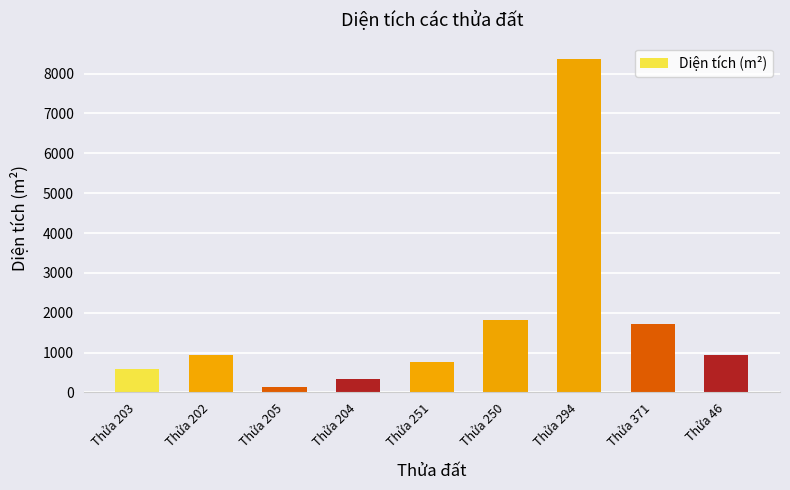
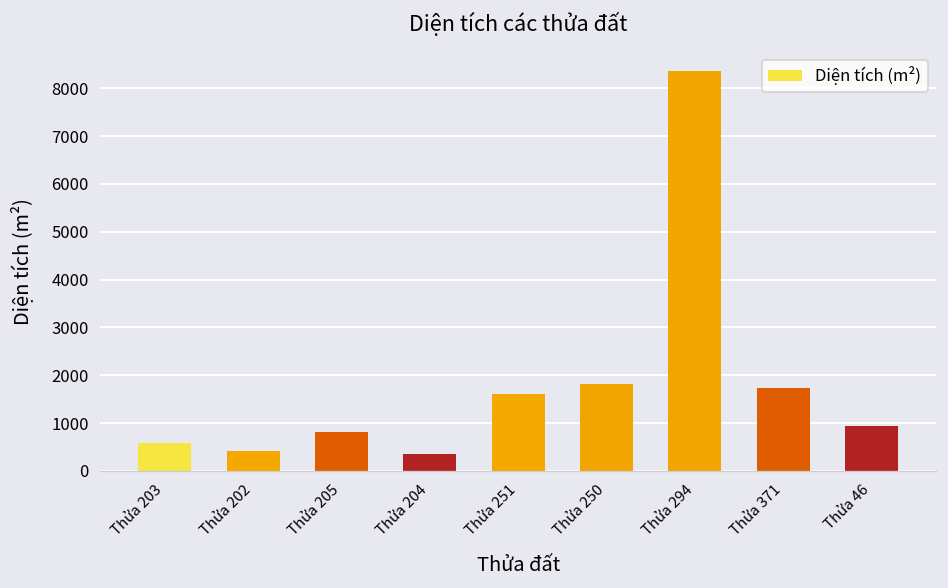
  {
    "Thửa 203": 600,
-   "Thửa 202": 900,
-   "Thửa 205": 100,
+   "Thửa 202": 400,
+   "Thửa 205": 800,
    "Thửa 204": 300,
-   "Thửa 251": 800,
+   "Thửa 251": 1600,
    "Thửa 250": 1800,
    "Thửa 294": 8400,
    "Thửa 371": 1700,
    "Thửa 46": 900
  }
